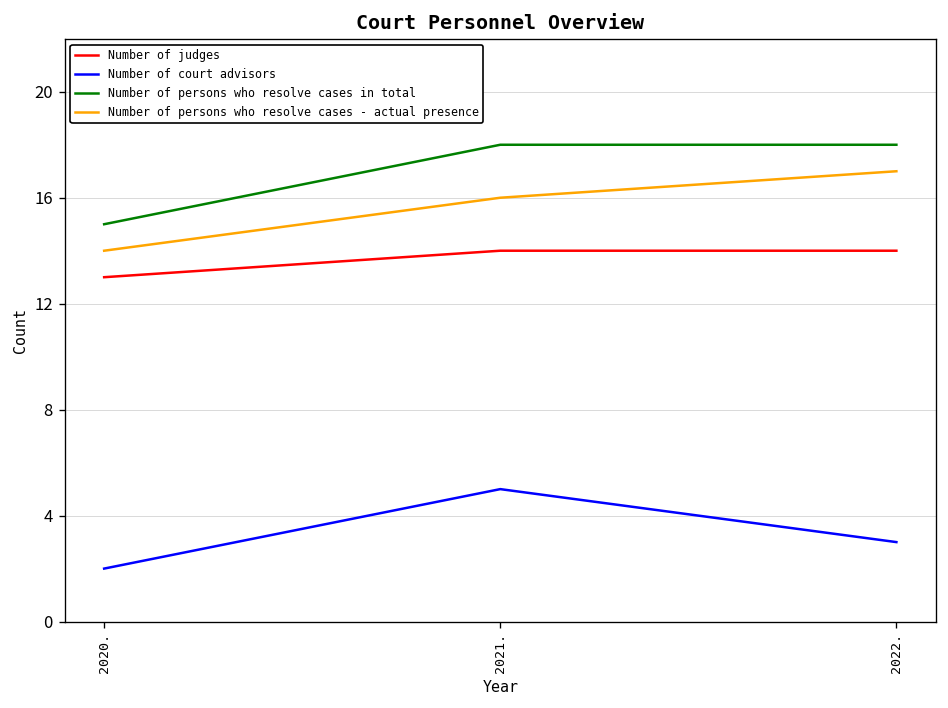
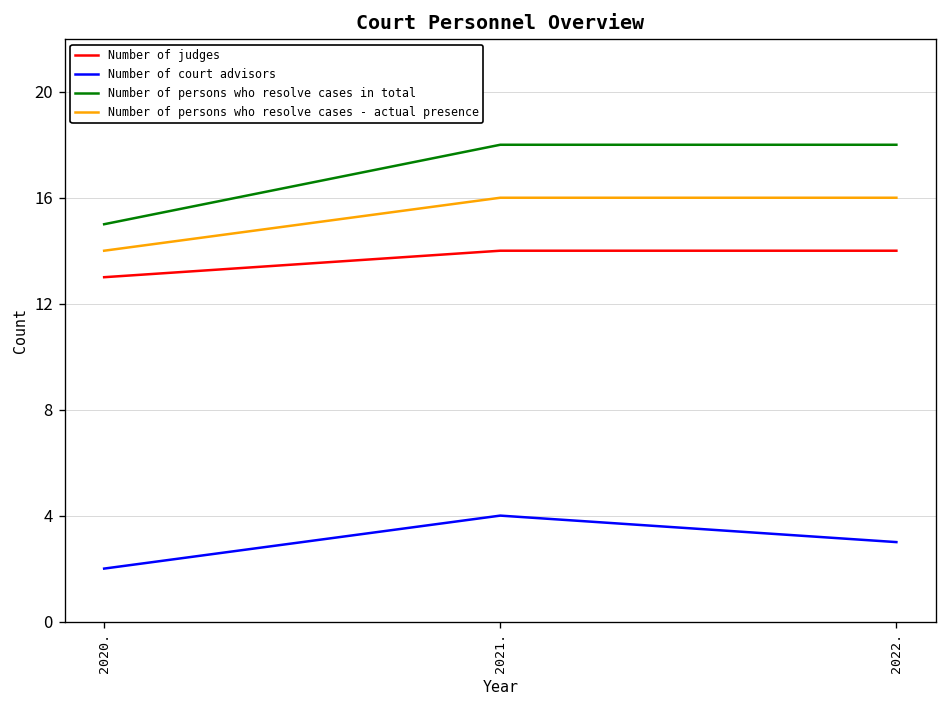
  {
    "Number of judges": {
      "2020.": 13,
      "2021.": 14,
      "2022.": 14
    },
    "Number of court advisors": {
      "2020.": 2,
-     "2021.": 5,
+     "2021.": 4,
      "2022.": 3
    },
    "Number of persons who resolve cases in total": {
      "2020.": 15,
      "2021.": 18,
      "2022.": 18
    },
    "Number of persons who resolve cases - actual presence": {
      "2020.": 14,
      "2021.": 16,
-     "2022.": 17
+     "2022.": 16
    }
  }
